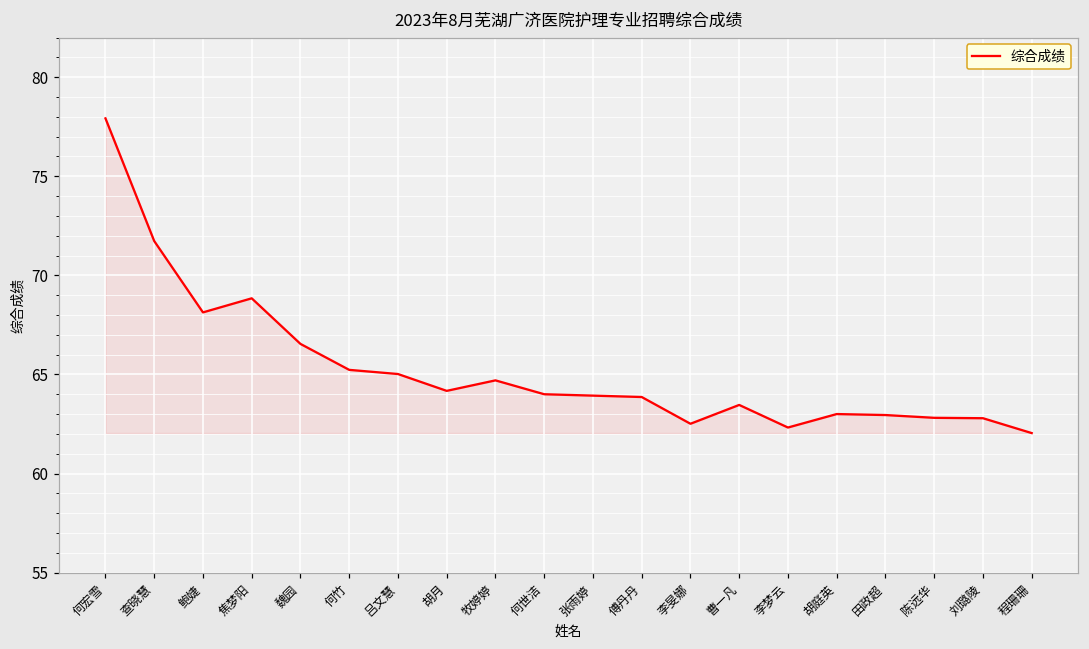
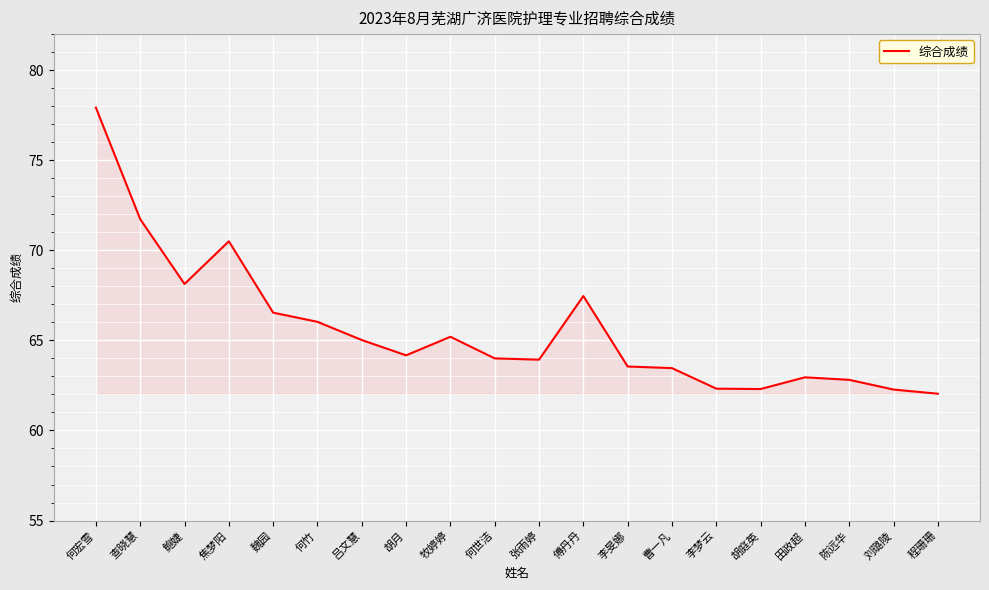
  {
    "何宏雪": 77.9,
    "查晓慧": 71.7,
    "鲍婕": 68.1,
-   "焦梦阳": 68.8,
+   "焦梦阳": 70.5,
    "魏园": 66.5,
-   "何竹": 65.2,
+   "何竹": 66.0,
    "吕文慧": 65.0,
    "胡月": 64.2,
-   "牧婷婷": 64.7,
+   "牧婷婷": 65.2,
    "何世洁": 64.0,
    "张雨婷": 63.9,
-   "傅丹丹": 63.9,
-   "李旻娜": 62.5,
+   "傅丹丹": 67.5,
+   "李旻娜": 63.6,
    "曹一凡": 63.5,
    "李梦云": 62.3,
-   "胡庭英": 63.0,
+   "胡庭英": 62.3,
    "田政超": 63.0,
    "陈远华": 62.8,
-   "刘璐陵": 62.8,
+   "刘璐陵": 62.3,
    "程珊珊": 62.0
  }
